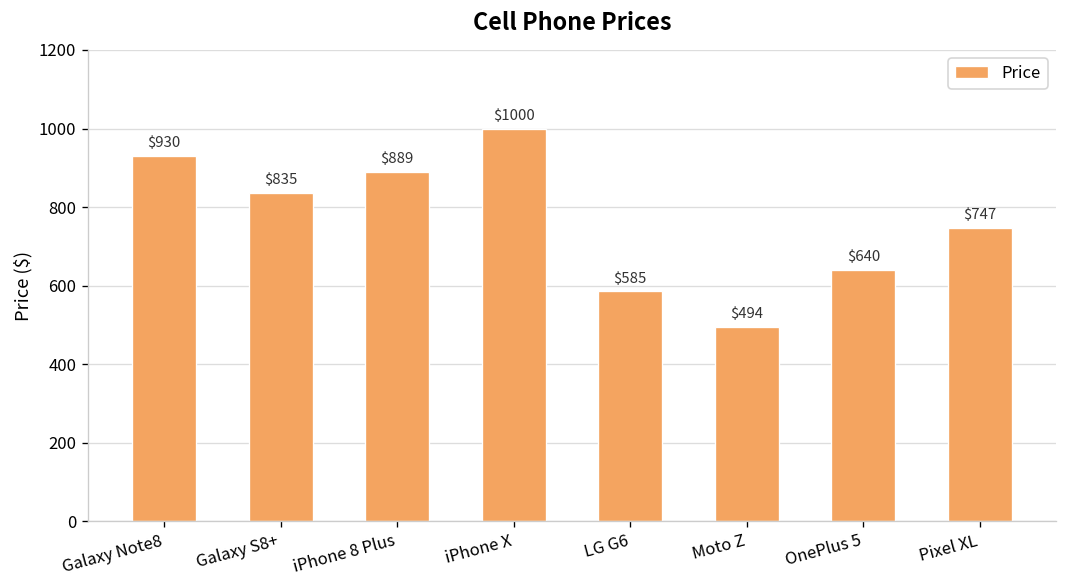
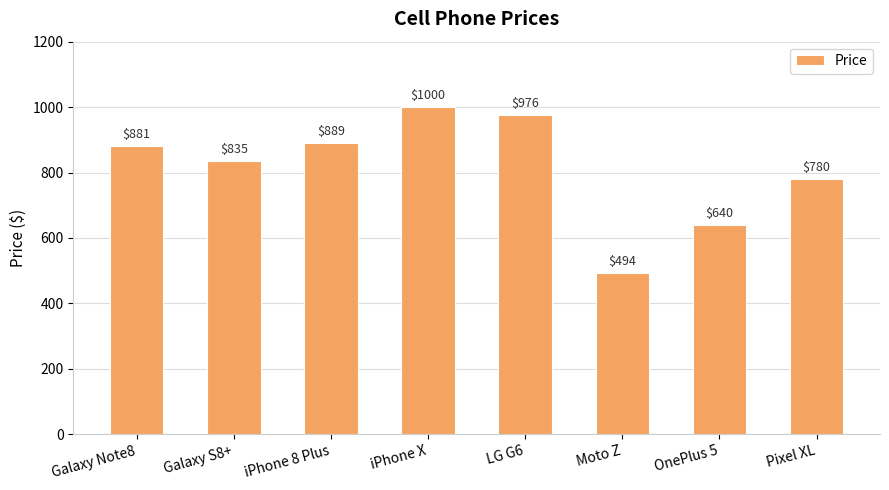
  {
-   "Galaxy Note8": "$930",
+   "Galaxy Note8": "$881",
    "Galaxy S8+": "$835",
    "iPhone 8 Plus": "$889",
    "iPhone X": "$1000",
-   "LG G6": "$585",
+   "LG G6": "$976",
    "Moto Z": "$494",
    "OnePlus 5": "$640",
-   "Pixel XL": "$747"
+   "Pixel XL": "$780"
  }
